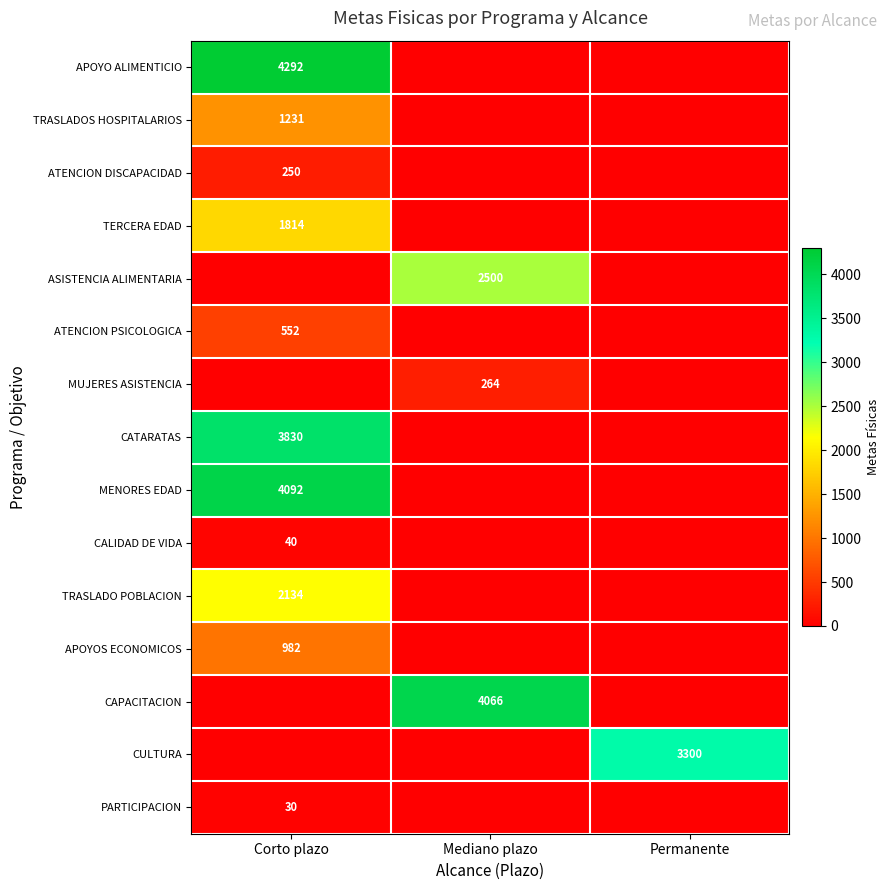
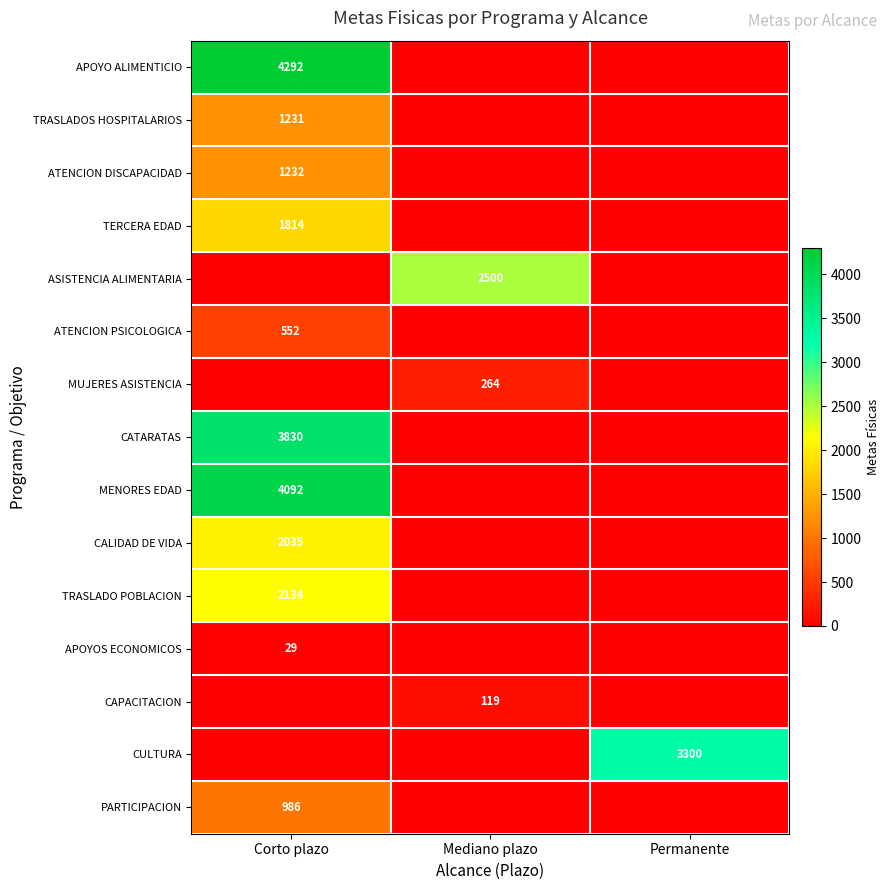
  {
    "APOYO ALIMENTICIO": {
      "Corto plazo": 4292
    },
    "TRASLADOS HOSPITALARIOS": {
      "Corto plazo": 1231
    },
    "ATENCION DISCAPACIDAD": {
-     "Corto plazo": 250
+     "Corto plazo": 1232
    },
    "TERCERA EDAD": {
      "Corto plazo": 1814
    },
    "ASISTENCIA ALIMENTARIA": {
      "Mediano plazo": 2500
    },
    "ATENCION PSICOLOGICA": {
      "Corto plazo": 552
    },
    "MUJERES ASISTENCIA": {
      "Mediano plazo": 264
    },
    "CATARATAS": {
      "Corto plazo": 3830
    },
    "MENORES EDAD": {
      "Corto plazo": 4092
    },
    "CALIDAD DE VIDA": {
-     "Corto plazo": 40
+     "Corto plazo": 2035
    },
    "TRASLADO POBLACION": {
      "Corto plazo": 2134
    },
    "APOYOS ECONOMICOS": {
-     "Corto plazo": 982
+     "Corto plazo": 29
    },
    "CAPACITACION": {
-     "Mediano plazo": 4066
+     "Mediano plazo": 119
    },
    "CULTURA": {
      "Permanente": 3300
    },
    "PARTICIPACION": {
-     "Corto plazo": 30
+     "Corto plazo": 986
    }
  }
